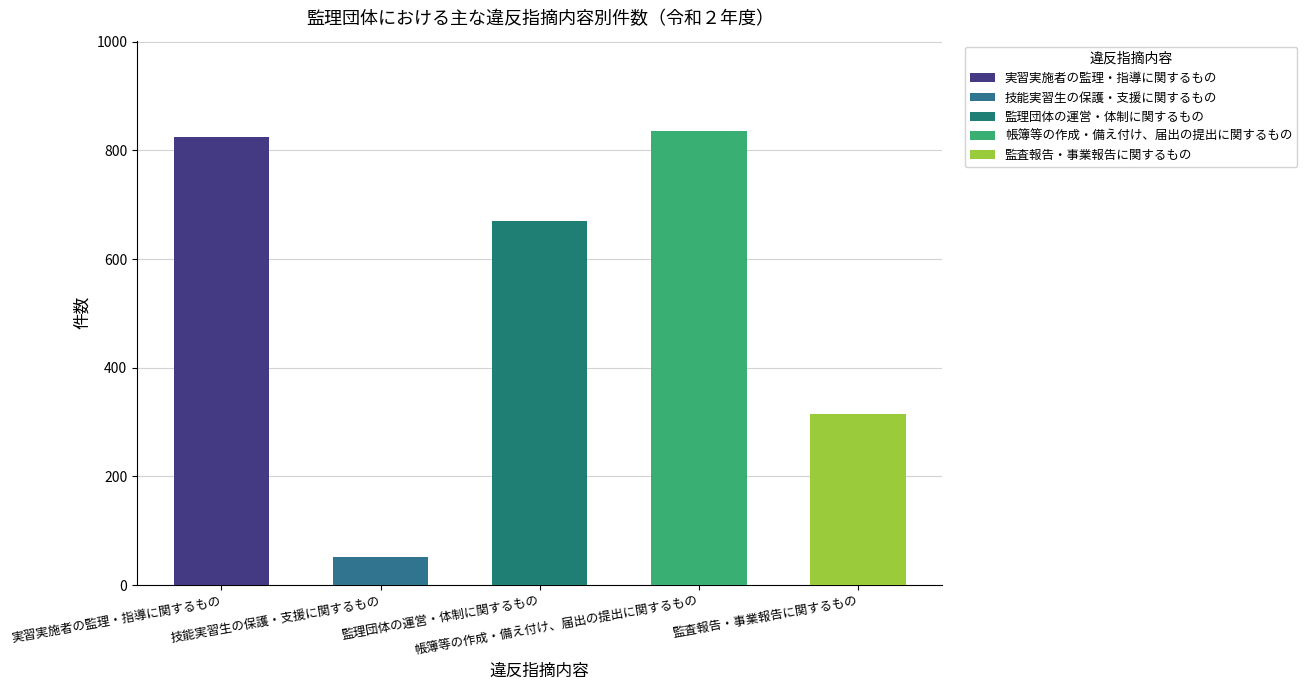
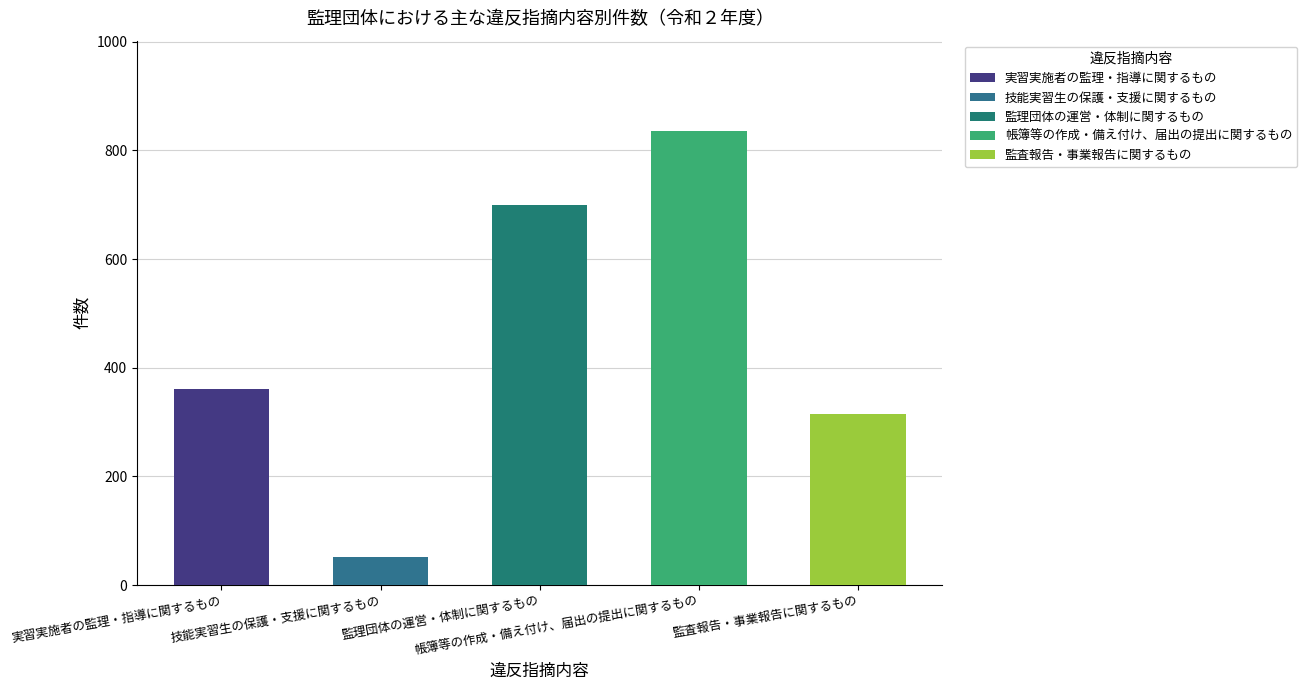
  {
-   "実習実施者の監理・指導に関するもの": 830,
+   "実習実施者の監理・指導に関するもの": 360,
    "技能実習生の保護・支援に関するもの": 50,
-   "監理団体の運営・体制に関するもの": 670,
+   "監理団体の運営・体制に関するもの": 700,
    "帳簿等の作成・備え付け、届出の提出に関するもの": 840,
    "監査報告・事業報告に関するもの": 310
  }
